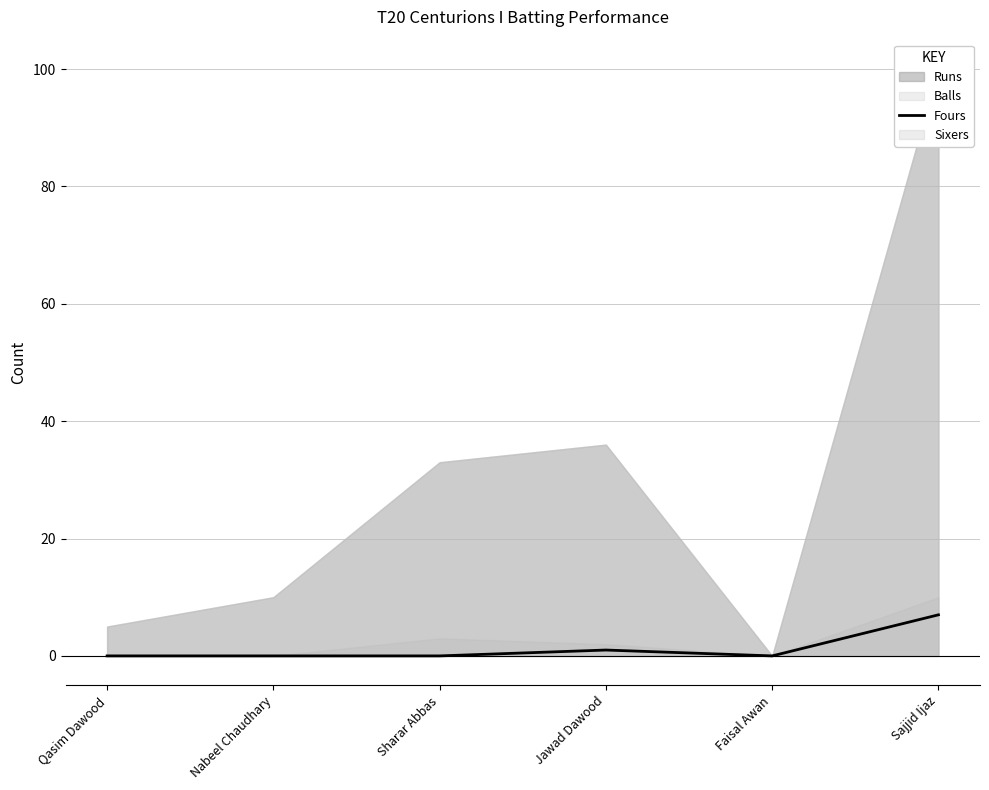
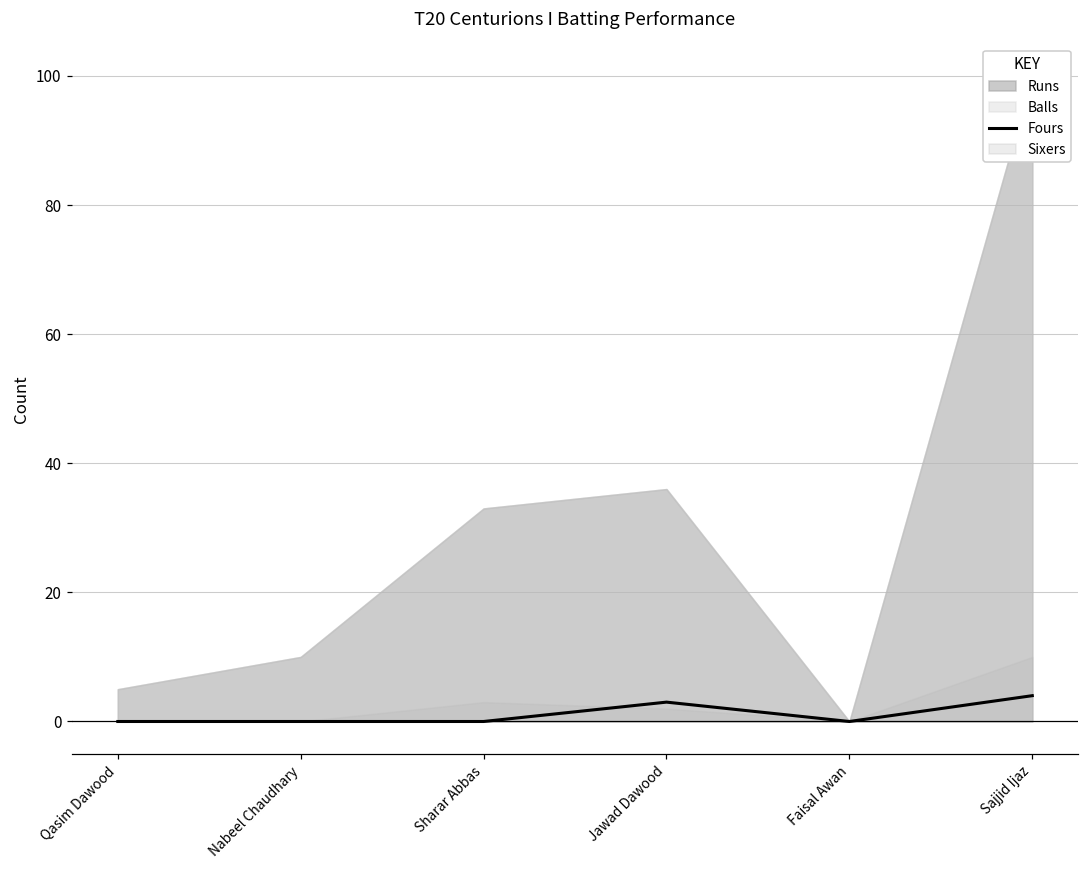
  {
    "Fours": {
      "Sharar Abbas": 0,
-     "Jawad Dawood": 1,
-     "Sajjid Ijaz": 7
+     "Jawad Dawood": 3,
+     "Sajjid Ijaz": 4
    }
  }
